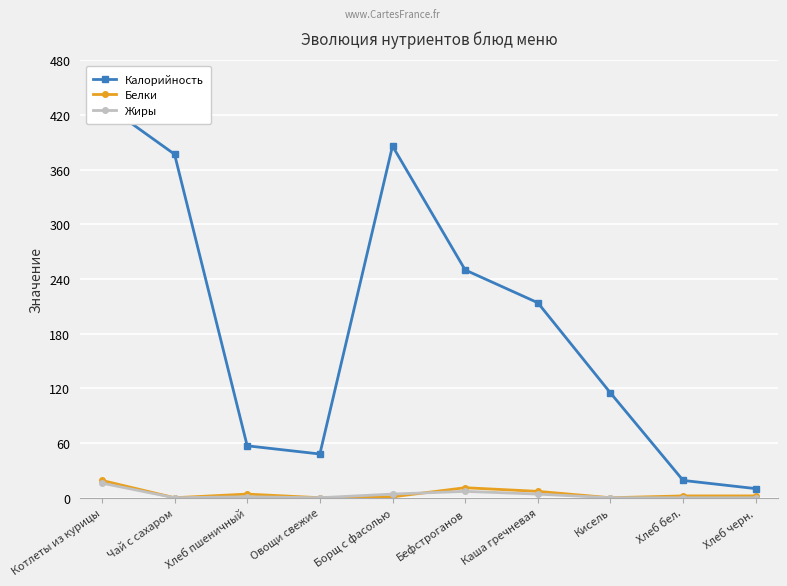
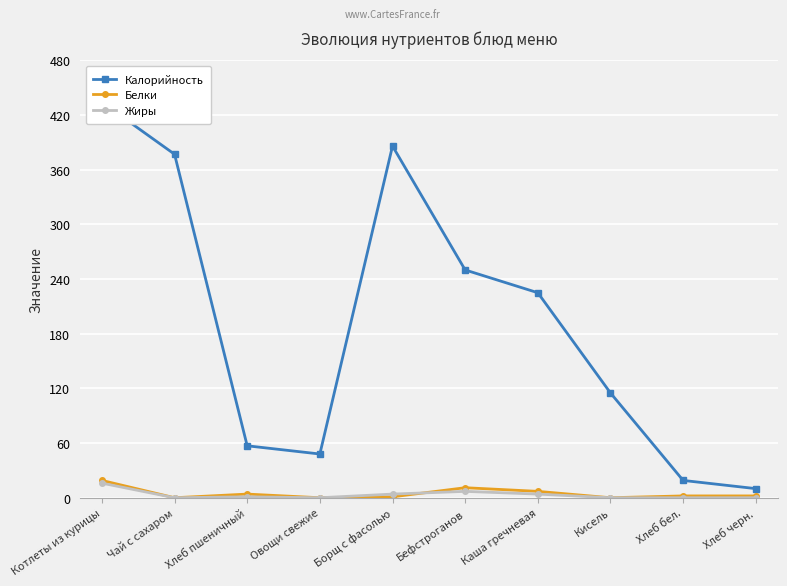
  {
    "Калорийность": {
      "Чай с сахаром": 380,
      "Хлеб пшеничный": 60,
      "Овощи свежие": 50,
      "Борщ с фасолью": 390,
      "Бефстроганов": 250,
-     "Каша гречневая": 210,
+     "Каша гречневая": 230,
      "Кисель": 120,
      "Хлеб бел.": 20,
      "Хлеб черн.": 10
    },
    "Белки": {
      "Котлеты из курицы": 20,
      "Хлеб пшеничный": 0,
      "Борщ с фасолью": 0,
      "Бефстроганов": 10,
      "Каша гречневая": 10
    },
    "Жиры": {
      "Котлеты из курицы": 20,
      "Хлеб пшеничный": 0,
      "Борщ с фасолью": 0,
      "Бефстроганов": 10,
      "Каша гречневая": 0
    }
  }
